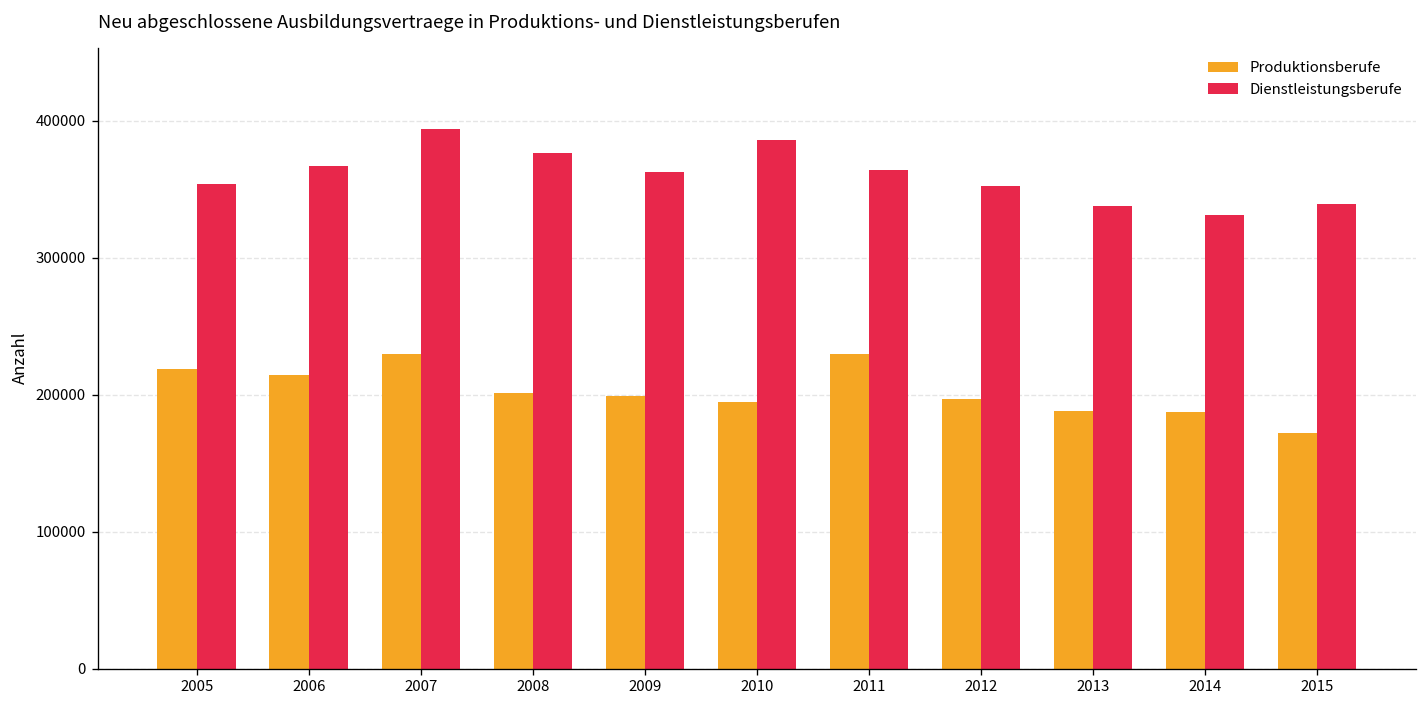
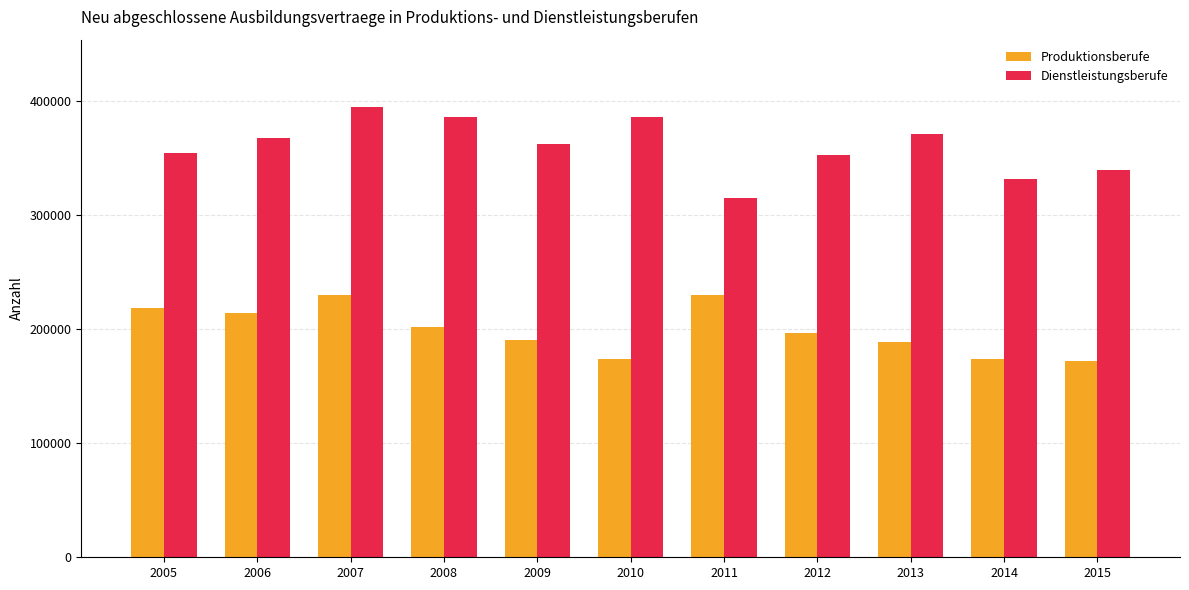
  {
    "Produktionsberufe": {
      "2005": 219000,
      "2006": 214000,
      "2007": 230000,
      "2008": 201000,
-     "2009": 199000,
-     "2010": 195000,
+     "2009": 190000,
+     "2010": 174000,
      "2011": 230000,
      "2012": 197000,
      "2013": 188000,
-     "2014": 187000,
+     "2014": 174000,
      "2015": 172000
    },
    "Dienstleistungsberufe": {
      "2005": 354000,
      "2006": 367000,
      "2007": 394000,
-     "2008": 376000,
+     "2008": 385000,
      "2009": 362000,
      "2010": 386000,
-     "2011": 364000,
+     "2011": 315000,
      "2012": 352000,
-     "2013": 338000,
+     "2013": 370000,
      "2014": 331000,
      "2015": 339000
    }
  }
